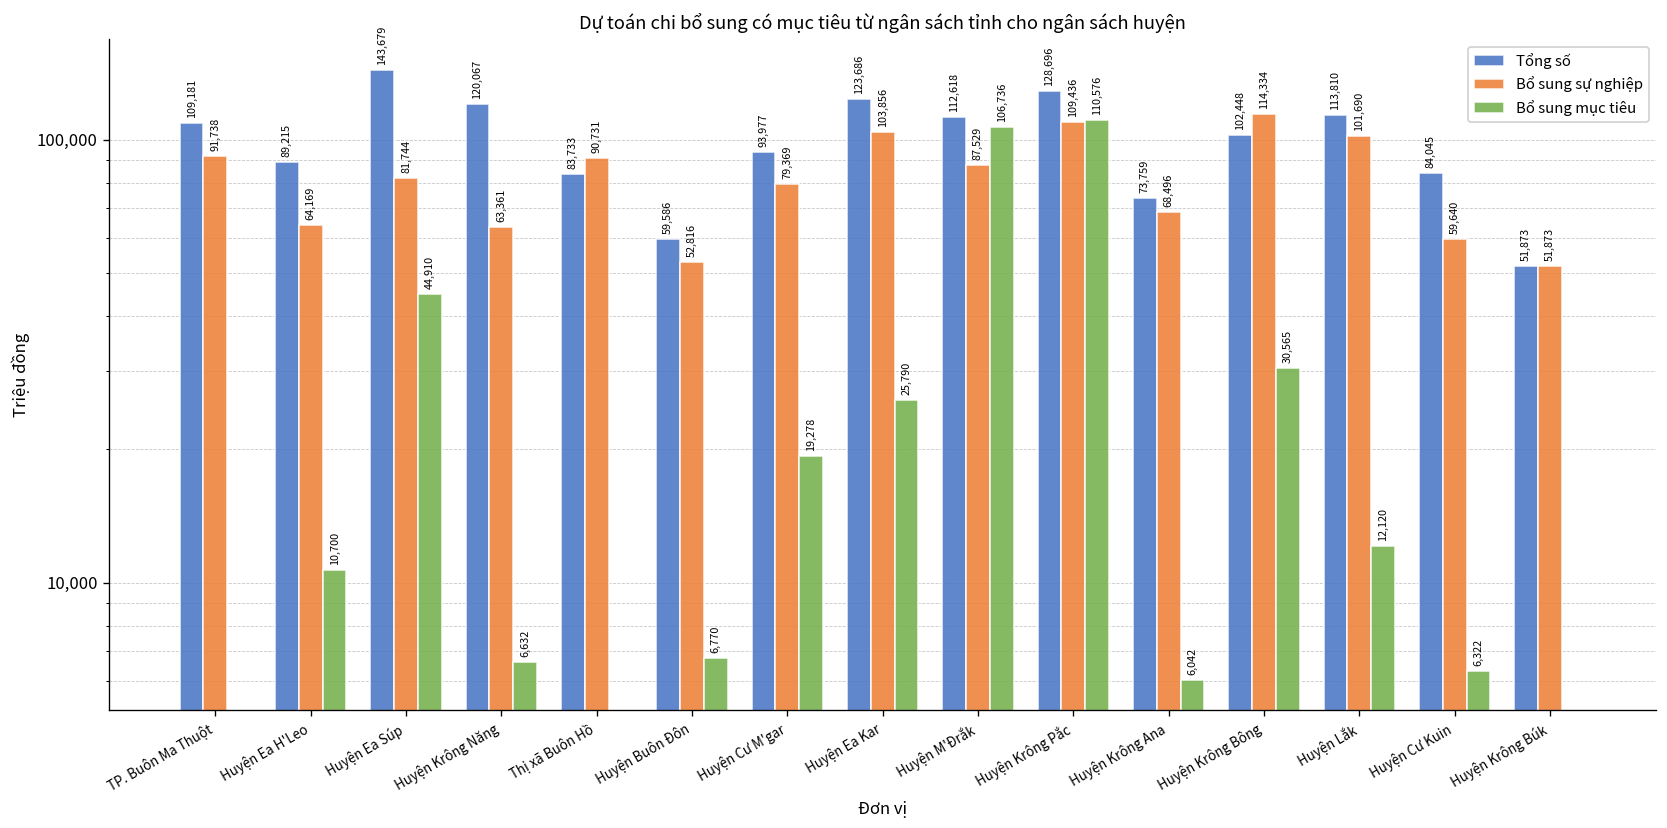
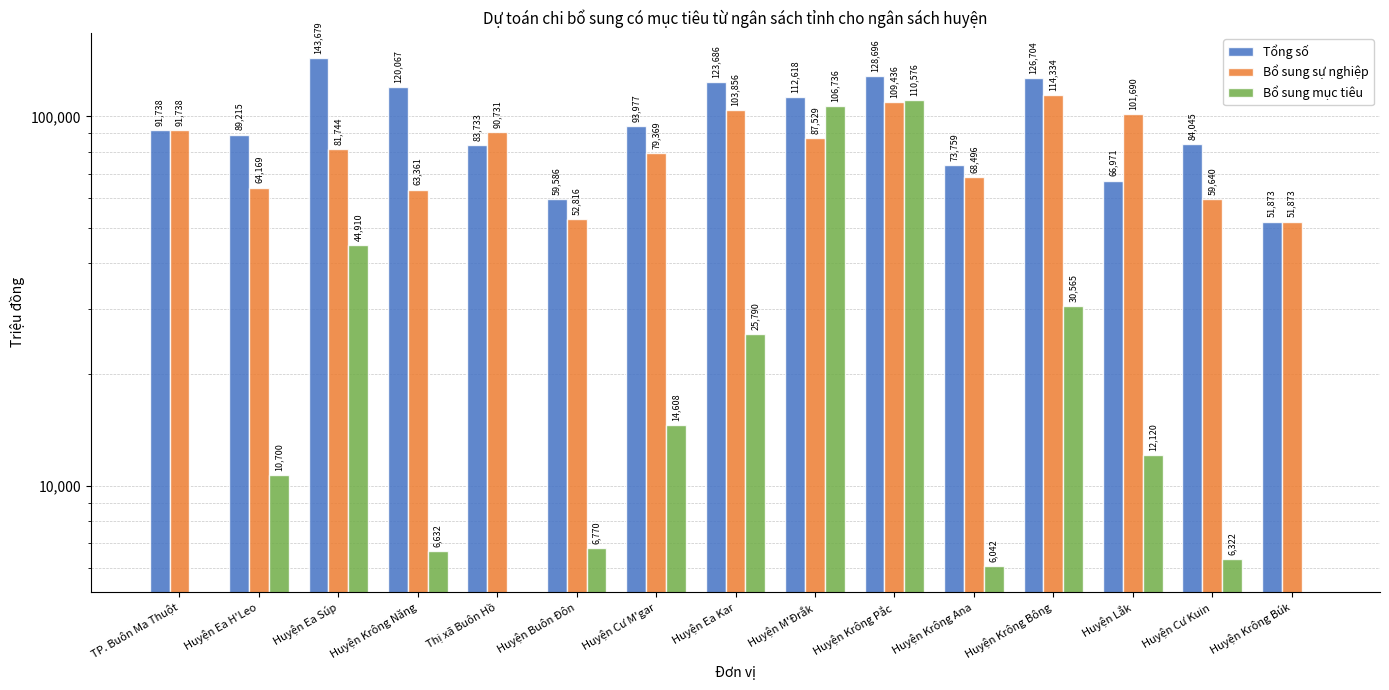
  {
    "Tổng số": {
-     "TP. Buôn Ma Thuột": "109,181",
+     "TP. Buôn Ma Thuột": "91,738",
      "Huyện Ea H'Leo": "89,215",
      "Huyện Ea Súp": "143,679",
      "Huyện Krông Năng": "120,067",
      "Thị xã Buôn Hồ": "83,733",
      "Huyện Buôn Đôn": "59,586",
      "Huyện Cư M'gar": "93,977",
      "Huyện Ea Kar": "123,686",
      "Huyện M'Đrắk": "112,618",
      "Huyện Krông Pắc": "128,696",
      "Huyện Krông Ana": "73,759",
-     "Huyện Krông Bông": "102,448",
-     "Huyện Lắk": "113,810",
+     "Huyện Krông Bông": "126,704",
+     "Huyện Lắk": "66,971",
      "Huyện Cư Kuin": "84,045",
      "Huyện Krông Búk": "51,873"
    },
    "Bổ sung sự nghiệp": {
      "TP. Buôn Ma Thuột": "91,738",
      "Huyện Ea H'Leo": "64,169",
      "Huyện Ea Súp": "81,744",
      "Huyện Krông Năng": "63,361",
      "Thị xã Buôn Hồ": "90,731",
      "Huyện Buôn Đôn": "52,816",
      "Huyện Cư M'gar": "79,369",
      "Huyện Ea Kar": "103,856",
      "Huyện M'Đrắk": "87,529",
      "Huyện Krông Pắc": "109,436",
      "Huyện Krông Ana": "68,496",
      "Huyện Krông Bông": "114,334",
      "Huyện Lắk": "101,690",
      "Huyện Cư Kuin": "59,640",
      "Huyện Krông Búk": "51,873"
    },
    "Bổ sung mục tiêu": {
      "Huyện Ea H'Leo": "10,700",
      "Huyện Ea Súp": "44,910",
      "Huyện Krông Năng": "6,632",
      "Huyện Buôn Đôn": "6,770",
-     "Huyện Cư M'gar": "19,278",
+     "Huyện Cư M'gar": "14,608",
      "Huyện Ea Kar": "25,790",
      "Huyện M'Đrắk": "106,736",
      "Huyện Krông Pắc": "110,576",
      "Huyện Krông Ana": "6,042",
      "Huyện Krông Bông": "30,565",
      "Huyện Lắk": "12,120",
      "Huyện Cư Kuin": "6,322"
    }
  }
